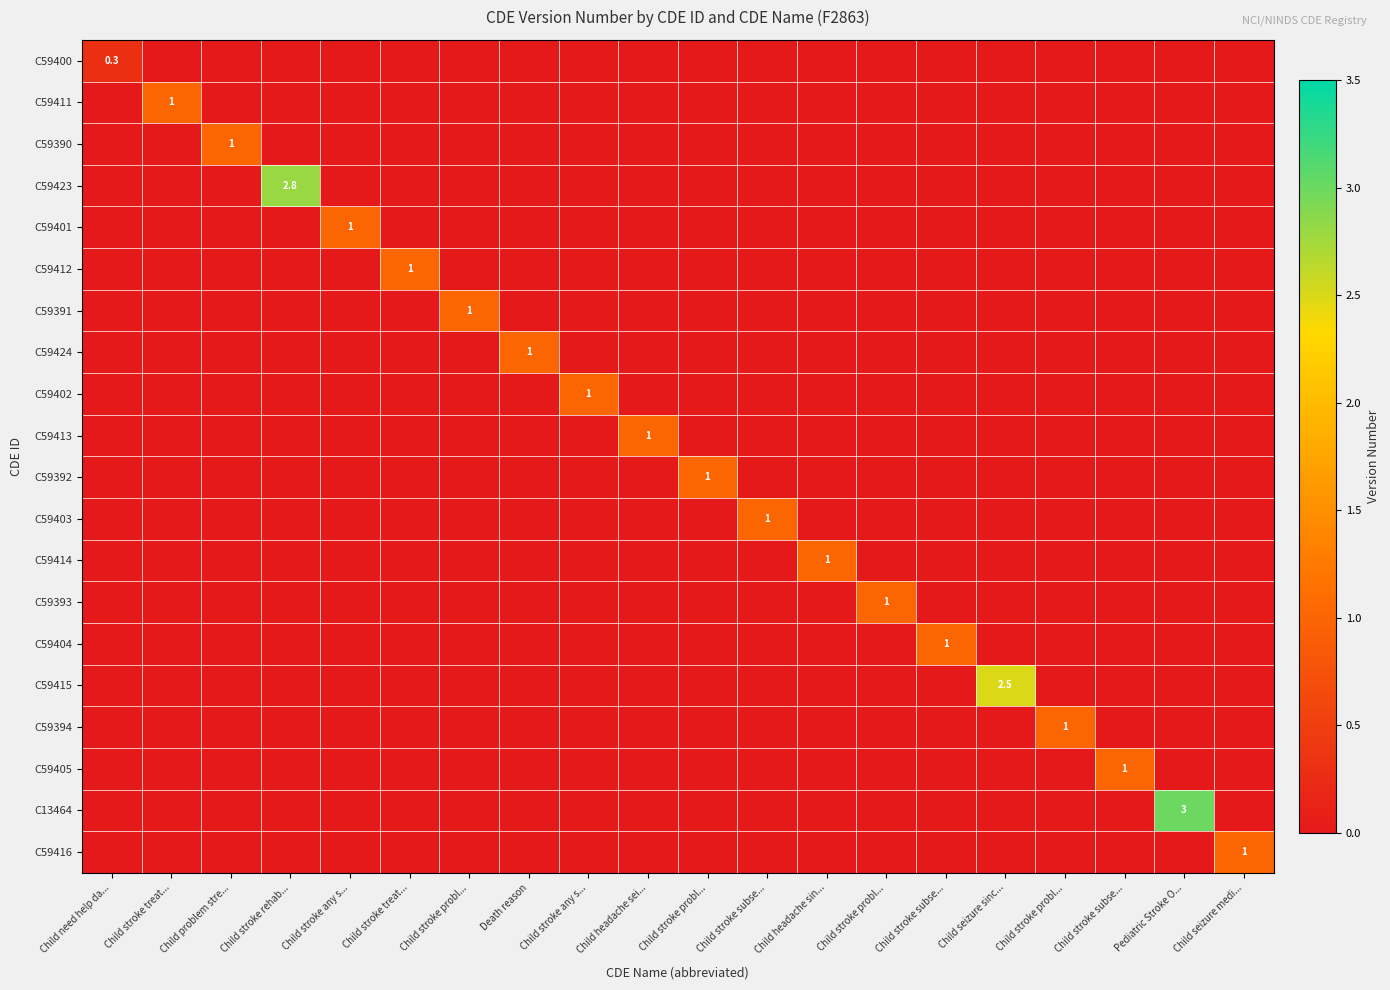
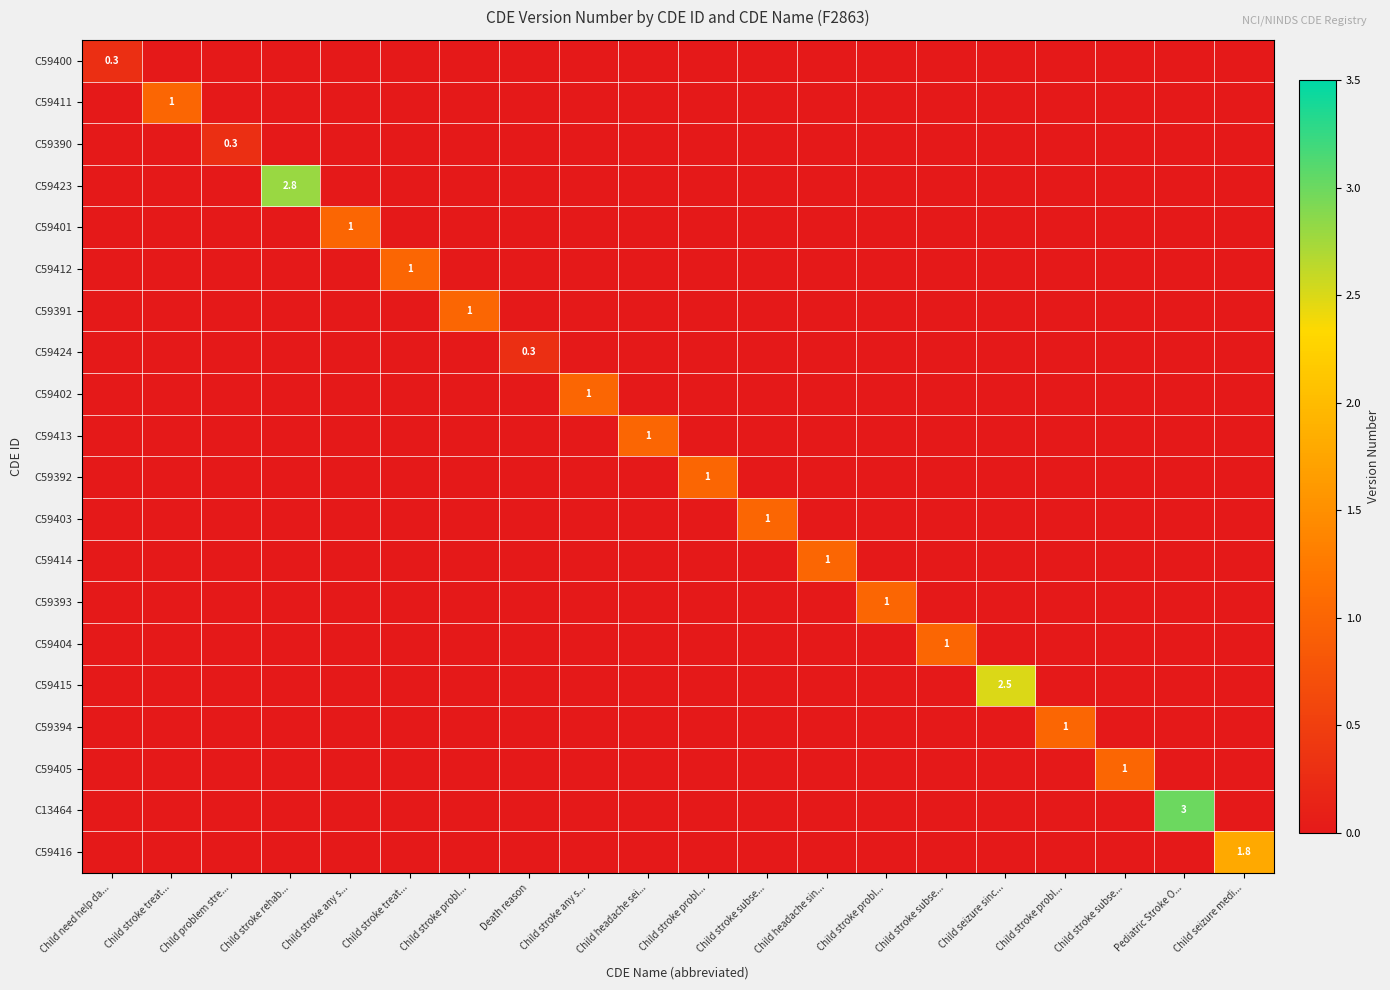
  {
    "C59400": {
      "Child need help da...": 0.3
    },
    "C59390": {
-     "Child problem stre...": 1
+     "Child problem stre...": 0.3
    },
    "C59423": {
      "Child stroke rehab...": 2.8
    },
    "C59424": {
-     "Death reason": 1
+     "Death reason": 0.3
    },
    "C59413": {
      "Child headache sei...": 1
    },
    "C59414": {
      "Child headache sin...": 1
    },
    "C59415": {
      "Child seizure sinc...": 2.5
    },
    "C13464": {
      "Pediatric Stroke O...": 3
    },
    "C59416": {
-     "Child seizure medi...": 1
+     "Child seizure medi...": 1.8
    }
  }
